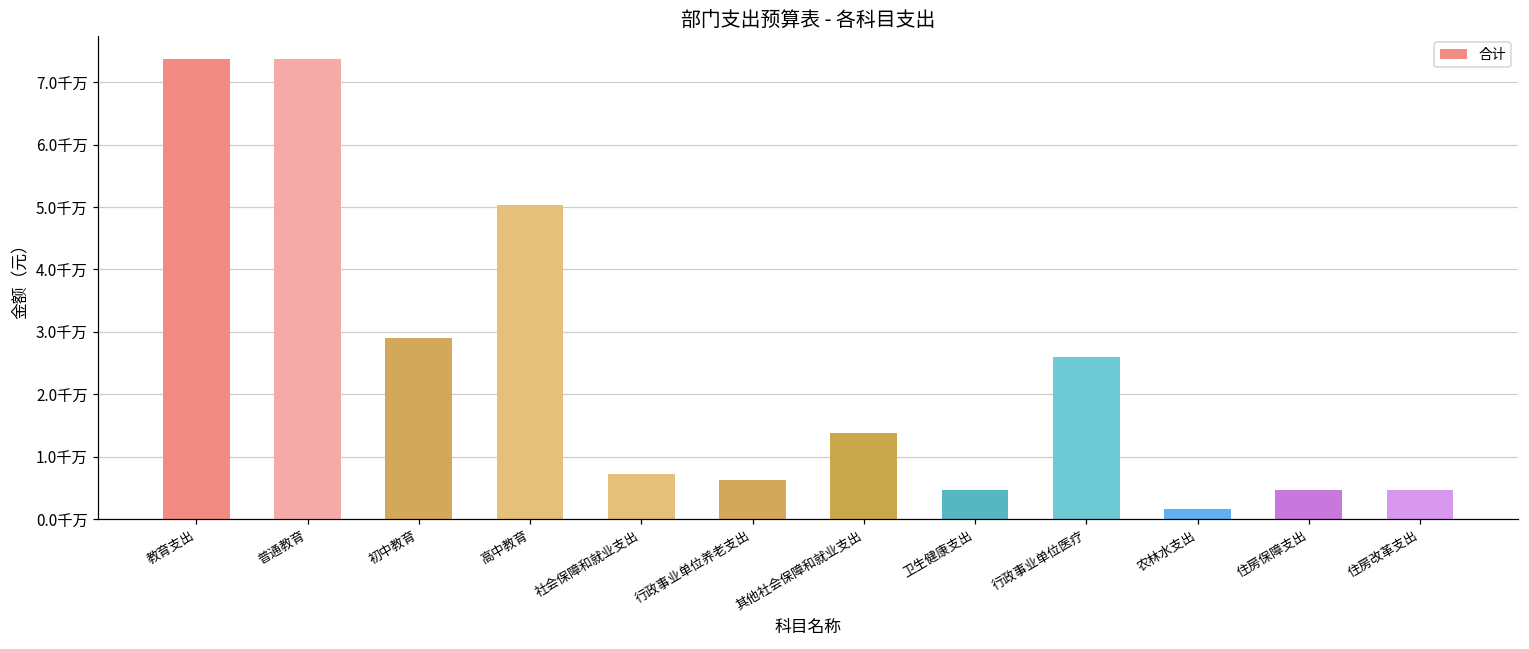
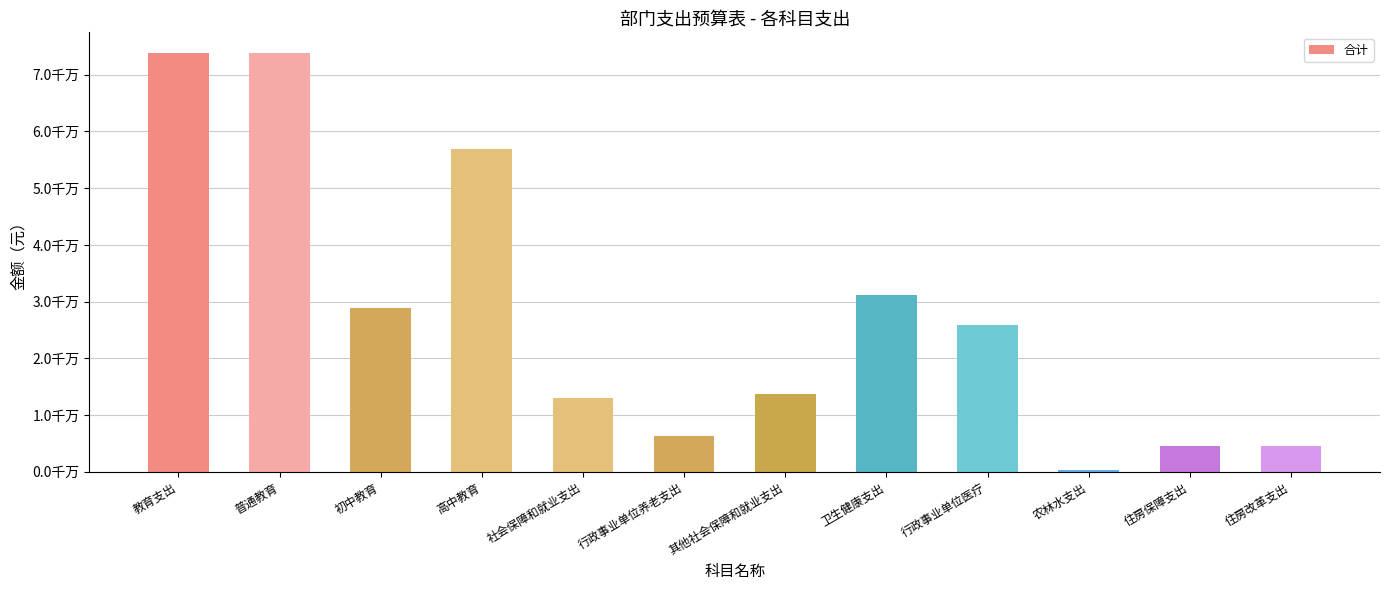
  {
    "教育支出": "7.4千万",
    "普通教育": "7.4千万",
    "初中教育": "2.9千万",
-   "高中教育": "5.0千万",
-   "社会保障和就业支出": "0.7千万",
+   "高中教育": "5.7千万",
+   "社会保障和就业支出": "1.3千万",
    "行政事业单位养老支出": "0.6千万",
    "其他社会保障和就业支出": "1.4千万",
-   "卫生健康支出": "0.5千万",
+   "卫生健康支出": "3.1千万",
    "行政事业单位医疗": "2.6千万",
-   "农林水支出": "0.2千万",
+   "农林水支出": "0.0千万",
    "住房保障支出": "0.5千万",
    "住房改革支出": "0.5千万"
  }
